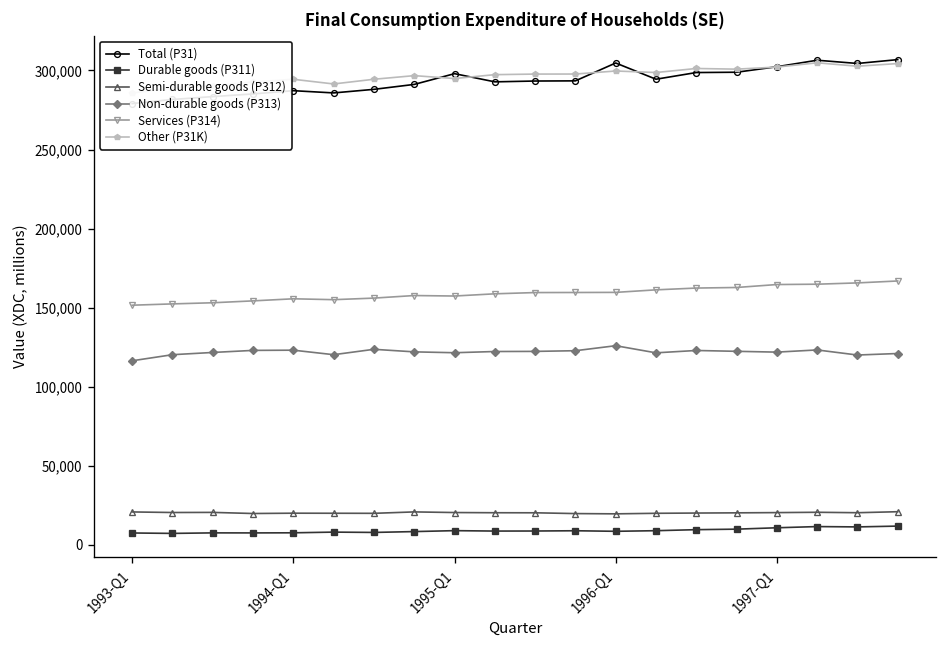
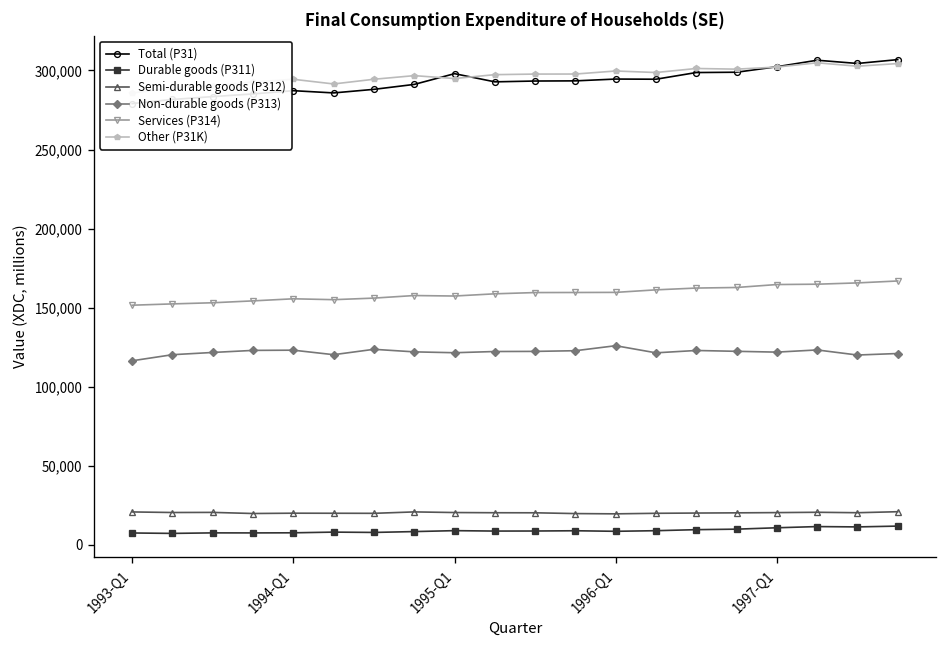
  {
    "Total (P31)": {
      "1994-Q1": "287,000",
      "1995-Q1": "298,000",
-     "1996-Q1": "305,000"
+     "1996-Q1": "295,000"
    }
  }
